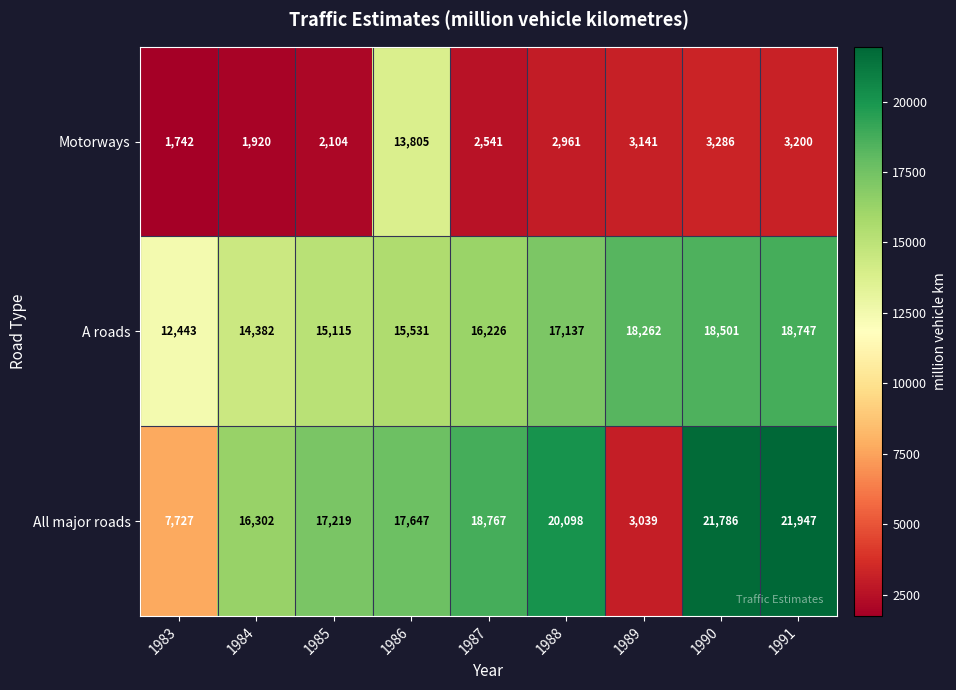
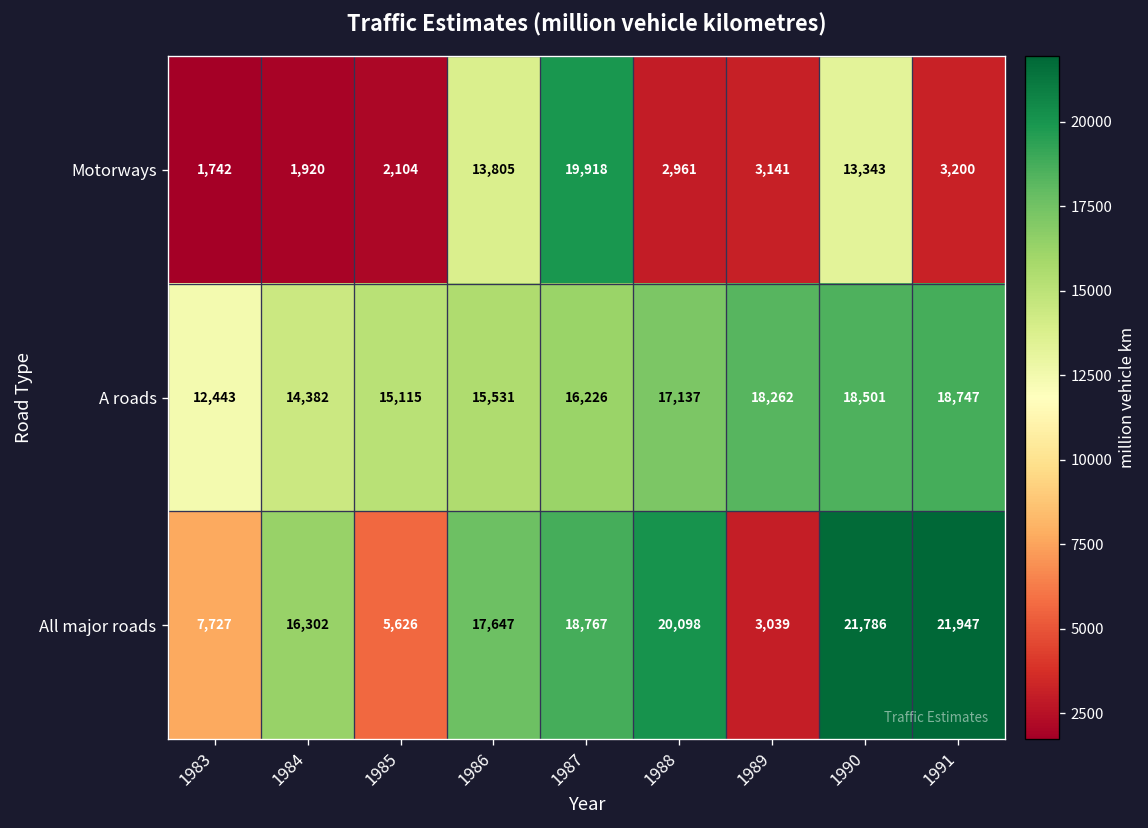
  {
    "Motorways": {
      "1983": "1,742",
      "1984": "1,920",
      "1985": "2,104",
      "1986": "13,805",
-     "1987": "2,541",
+     "1987": "19,918",
      "1988": "2,961",
      "1989": "3,141",
-     "1990": "3,286",
+     "1990": "13,343",
      "1991": "3,200"
    },
    "A roads": {
      "1983": "12,443",
      "1984": "14,382",
      "1985": "15,115",
      "1986": "15,531",
      "1987": "16,226",
      "1988": "17,137",
      "1989": "18,262",
      "1990": "18,501",
      "1991": "18,747"
    },
    "All major roads": {
      "1983": "7,727",
      "1984": "16,302",
-     "1985": "17,219",
+     "1985": "5,626",
      "1986": "17,647",
      "1987": "18,767",
      "1988": "20,098",
      "1989": "3,039",
      "1990": "21,786"
    }
  }
